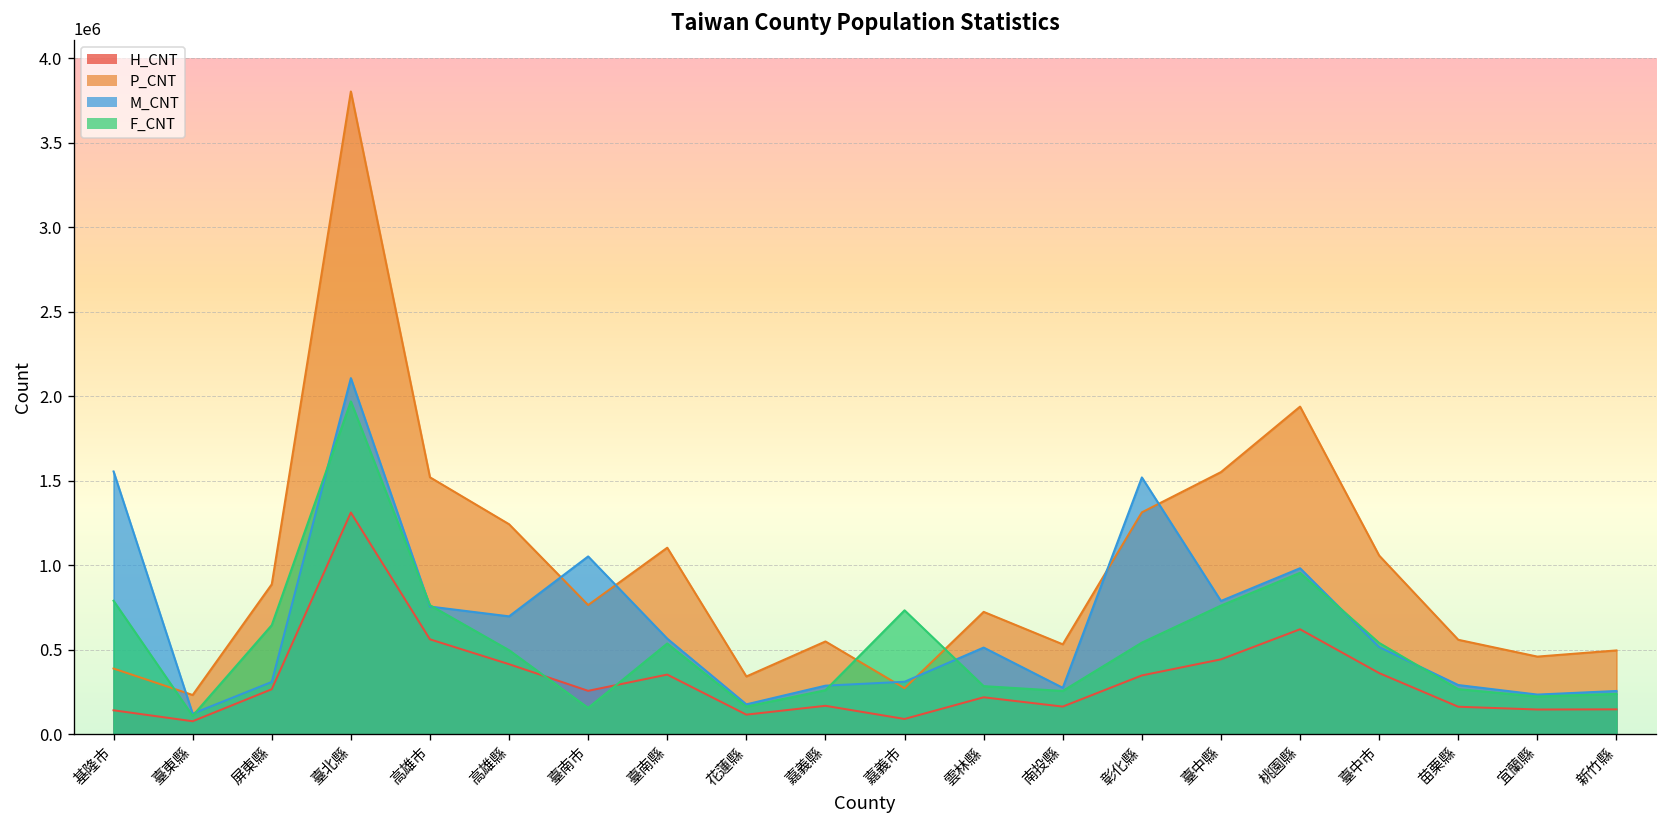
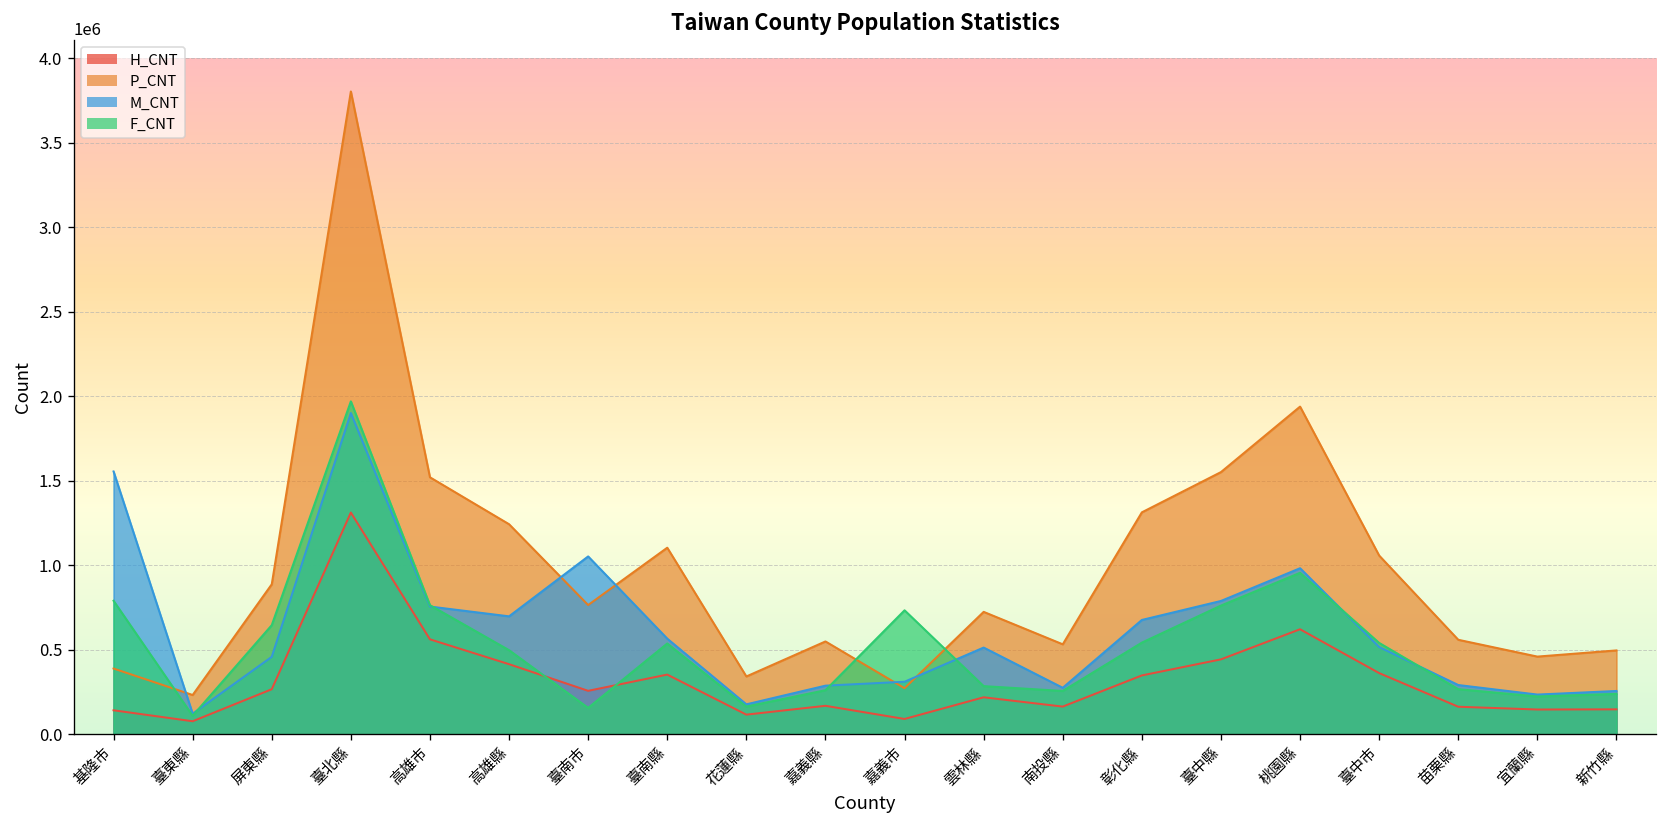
  {
    "M_CNT": {
      "基隆市": 1560000,
-     "屏東縣": 310000,
-     "臺北縣": 2110000,
+     "屏東縣": 460000,
+     "臺北縣": 1900000,
      "高雄縣": 700000,
      "臺南市": 1050000,
      "臺南縣": 570000,
      "嘉義縣": 290000,
      "嘉義市": 310000,
      "雲林縣": 510000,
      "南投縣": 280000,
-     "彰化縣": 1520000,
+     "彰化縣": 680000,
      "臺中縣": 790000,
      "桃園縣": 980000,
      "臺中市": 520000,
      "苗栗縣": 290000
    },
    "F_CNT": {
      "基隆市": 790000,
      "屏東縣": 650000,
      "臺北縣": 1970000,
      "高雄縣": 500000,
      "臺南市": 160000,
      "臺南縣": 540000,
      "嘉義縣": 260000,
      "嘉義市": 730000,
      "雲林縣": 290000,
      "南投縣": 260000,
      "彰化縣": 540000,
      "臺中縣": 760000,
      "桃園縣": 960000,
      "臺中市": 540000,
      "苗栗縣": 270000
    }
  }
